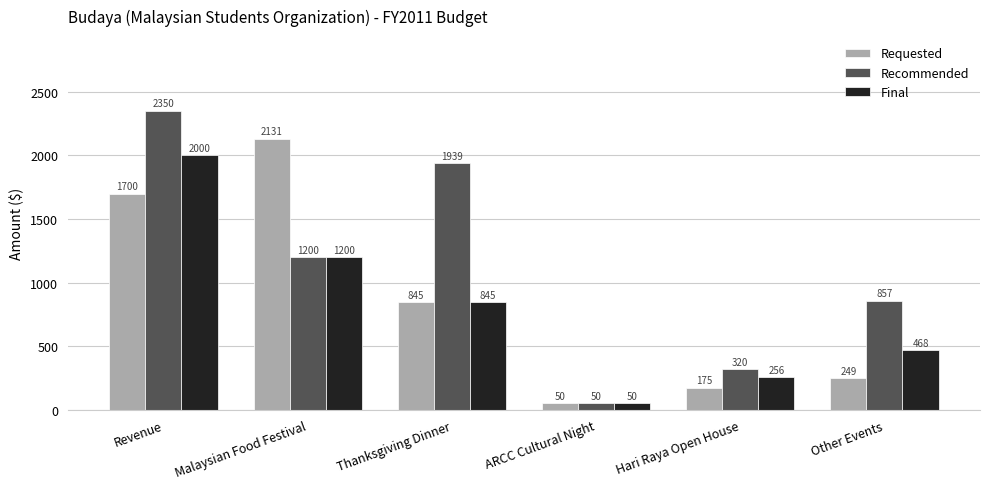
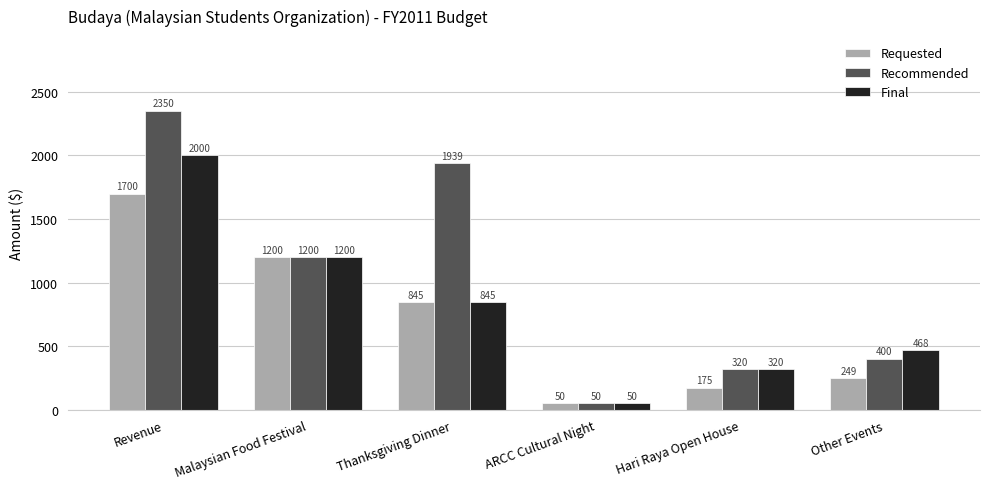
  {
    "Requested": {
      "Revenue": 1700,
-     "Malaysian Food Festival": 2131,
+     "Malaysian Food Festival": 1200,
      "Thanksgiving Dinner": 845,
      "ARCC Cultural Night": 50,
      "Hari Raya Open House": 175,
      "Other Events": 249
    },
    "Recommended": {
      "Revenue": 2350,
      "Malaysian Food Festival": 1200,
      "Thanksgiving Dinner": 1939,
      "ARCC Cultural Night": 50,
      "Hari Raya Open House": 320,
-     "Other Events": 857
+     "Other Events": 400
    },
    "Final": {
      "Revenue": 2000,
      "Malaysian Food Festival": 1200,
      "Thanksgiving Dinner": 845,
      "ARCC Cultural Night": 50,
-     "Hari Raya Open House": 256,
+     "Hari Raya Open House": 320,
      "Other Events": 468
    }
  }
